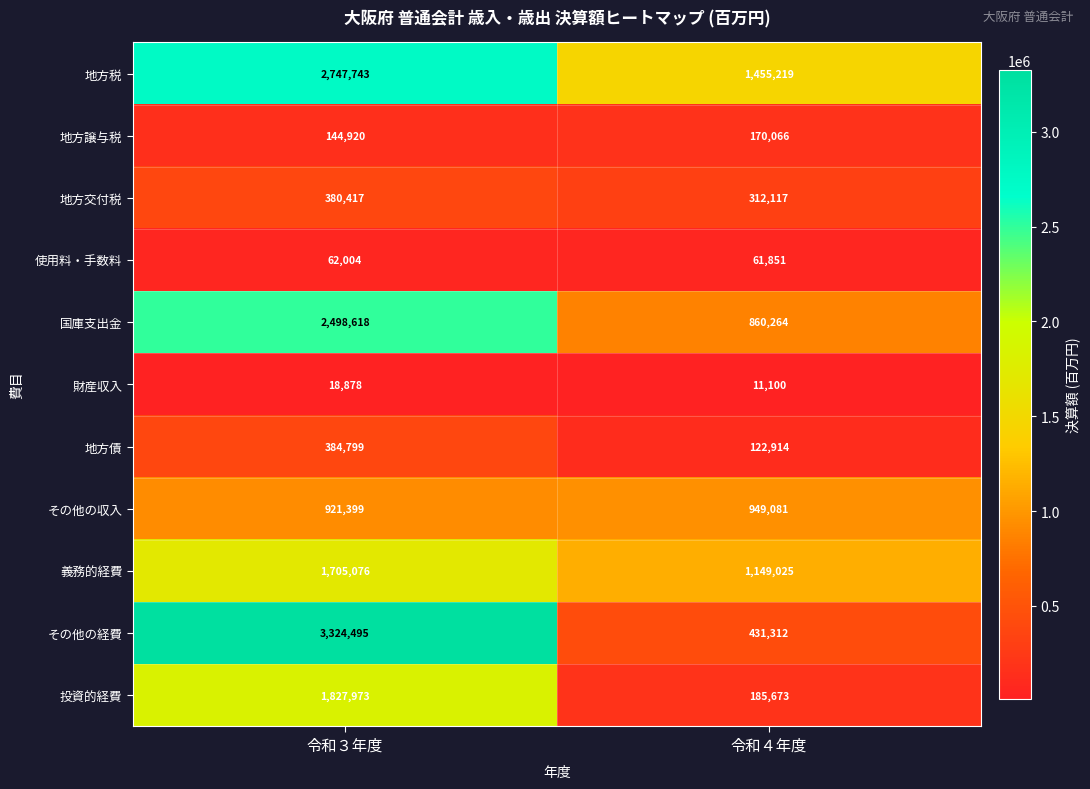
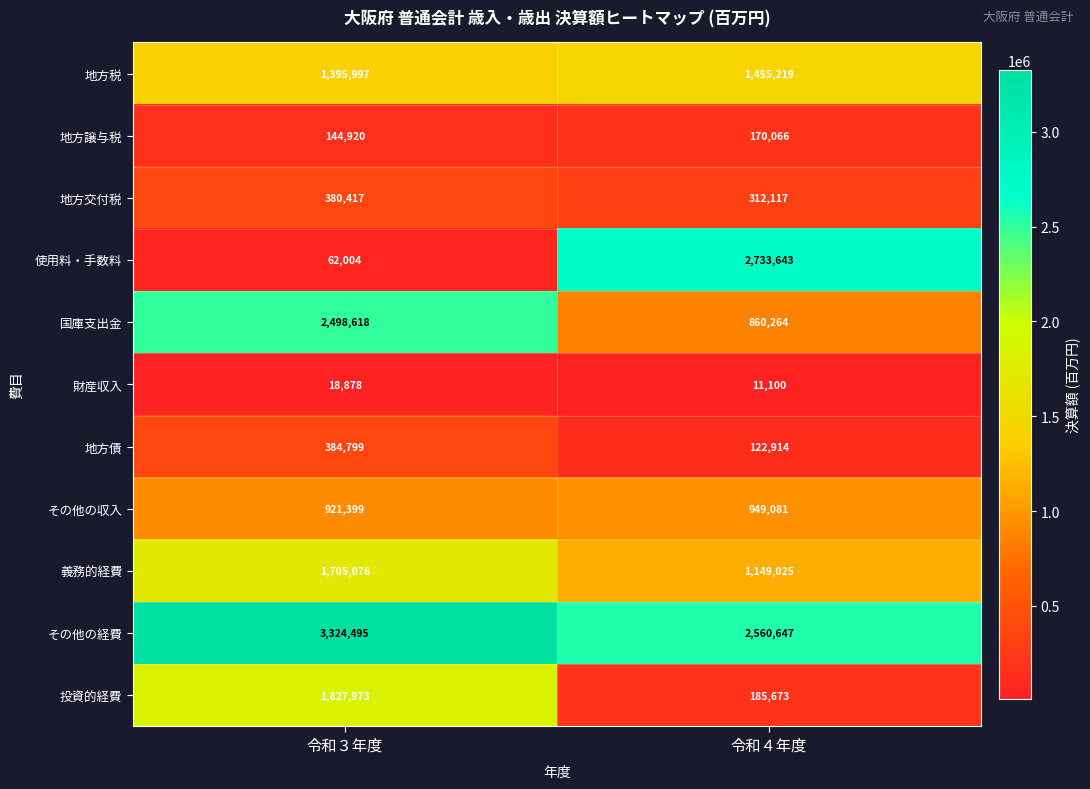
  {
    "地方税": {
-     "令和３年度": "2,747,743",
+     "令和３年度": "1,395,997",
      "令和４年度": "1,455,219"
    },
    "地方譲与税": {
      "令和３年度": "144,920",
      "令和４年度": "170,066"
    },
    "地方交付税": {
      "令和３年度": "380,417",
      "令和４年度": "312,117"
    },
    "使用料・手数料": {
      "令和３年度": "62,004",
-     "令和４年度": "61,851"
+     "令和４年度": "2,733,643"
    },
    "国庫支出金": {
      "令和３年度": "2,498,618",
      "令和４年度": "860,264"
    },
    "財産収入": {
      "令和３年度": "18,878",
      "令和４年度": "11,100"
    },
    "地方債": {
      "令和３年度": "384,799",
      "令和４年度": "122,914"
    },
    "その他の収入": {
      "令和３年度": "921,399",
      "令和４年度": "949,081"
    },
    "義務的経費": {
      "令和３年度": "1,705,076",
      "令和４年度": "1,149,025"
    },
    "その他の経費": {
      "令和３年度": "3,324,495",
-     "令和４年度": "431,312"
+     "令和４年度": "2,560,647"
    },
    "投資的経費": {
      "令和３年度": "1,827,973",
      "令和４年度": "185,673"
    }
  }
